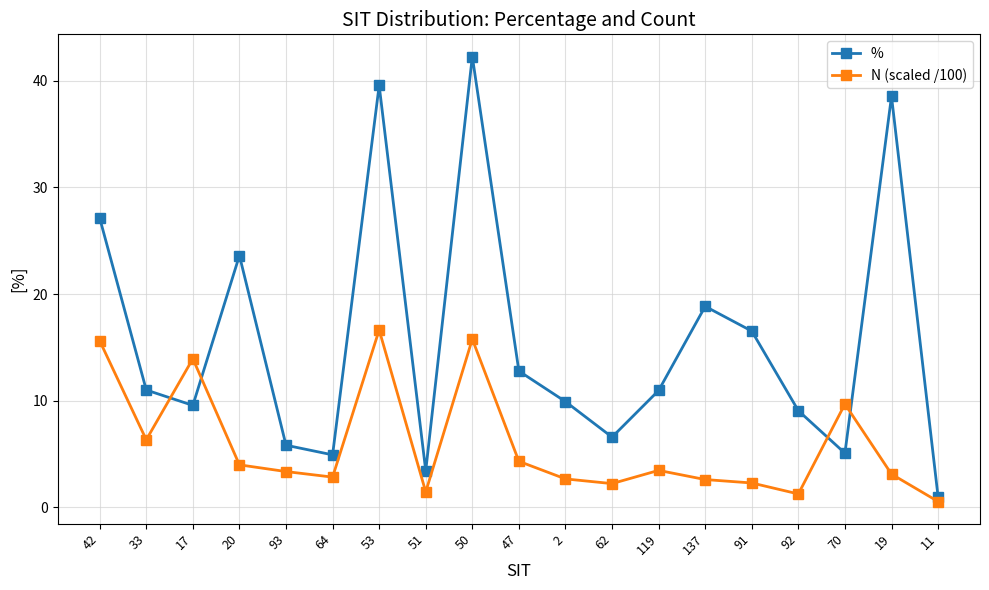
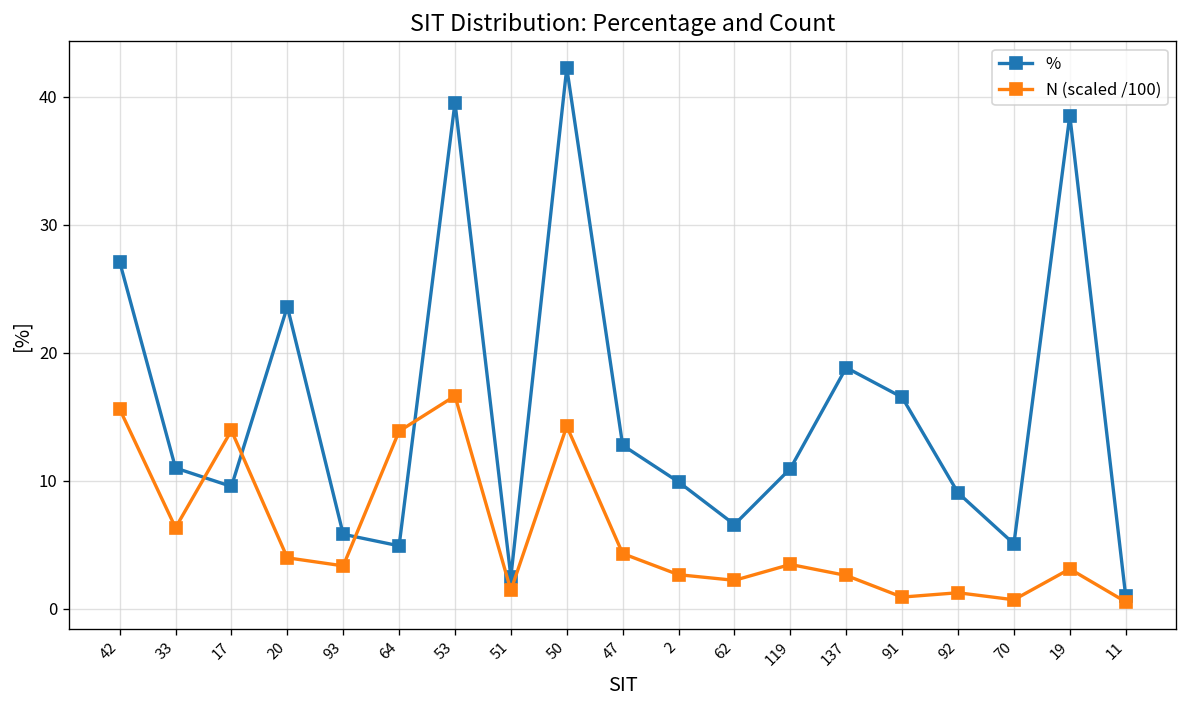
  {
    "%": {
      "42": 27.1,
      "33": 11.0,
      "17": 9.6,
      "20": 23.6,
      "93": 5.8,
      "64": 4.9,
      "53": 39.6,
-     "51": 3.4,
+     "51": 2.5,
      "50": 42.3,
      "47": 12.8,
      "2": 9.9,
      "62": 6.6,
      "119": 11.0,
      "137": 18.8,
      "91": 16.5,
      "92": 9.1,
      "70": 5.1,
      "19": 38.5,
      "11": 1.0
    },
    "N (scaled /100)": {
      "42": 15.6,
      "33": 6.3,
      "17": 13.9,
      "20": 4.0,
      "93": 3.4,
-     "64": 2.8,
+     "64": 13.9,
      "53": 16.6,
      "51": 1.4,
-     "50": 15.8,
+     "50": 14.3,
      "47": 4.3,
      "2": 2.7,
      "62": 2.2,
      "119": 3.5,
      "137": 2.6,
-     "91": 2.3,
+     "91": 0.9,
      "92": 1.3,
-     "70": 9.7,
+     "70": 0.7,
      "19": 3.1,
      "11": 0.5
    }
  }
